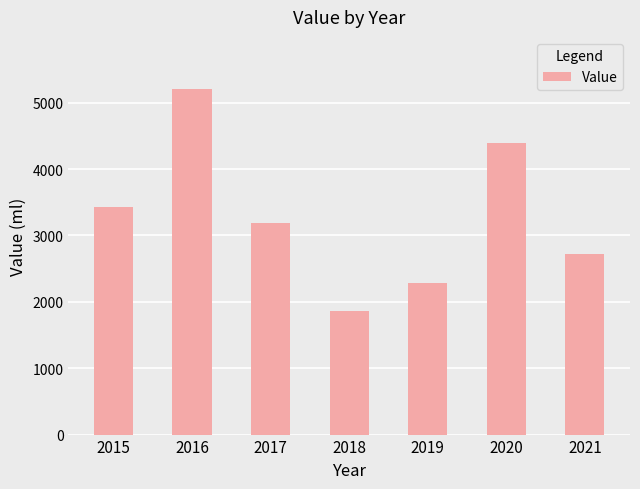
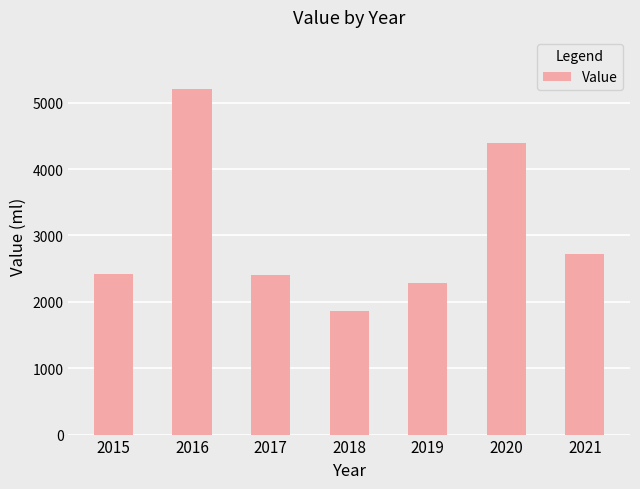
  {
-   "2015": 3400,
+   "2015": 2400,
    "2016": 5200,
-   "2017": 3200,
+   "2017": 2400,
    "2018": 1900,
    "2019": 2300,
    "2020": 4400,
    "2021": 2700
  }
